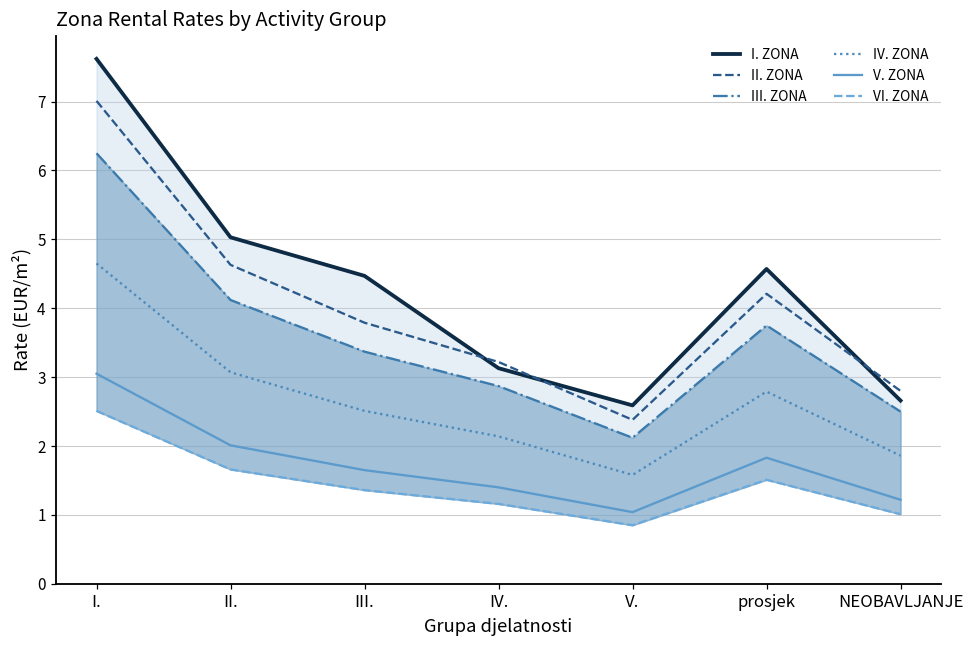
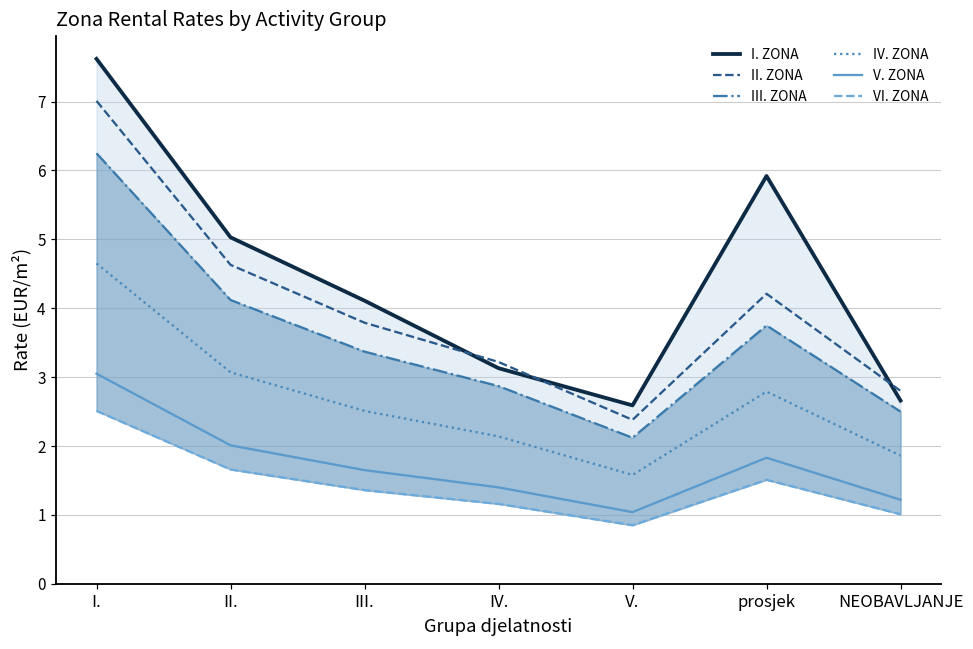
  {
    "I. ZONA": {
      "I.": 7.6,
      "II.": 5.0,
-     "III.": 4.5,
+     "III.": 4.1,
      "IV.": 3.1,
      "V.": 2.6,
-     "prosjek": 4.6,
+     "prosjek": 5.9,
      "NEOBAVLJANJE": 2.7
    }
  }
